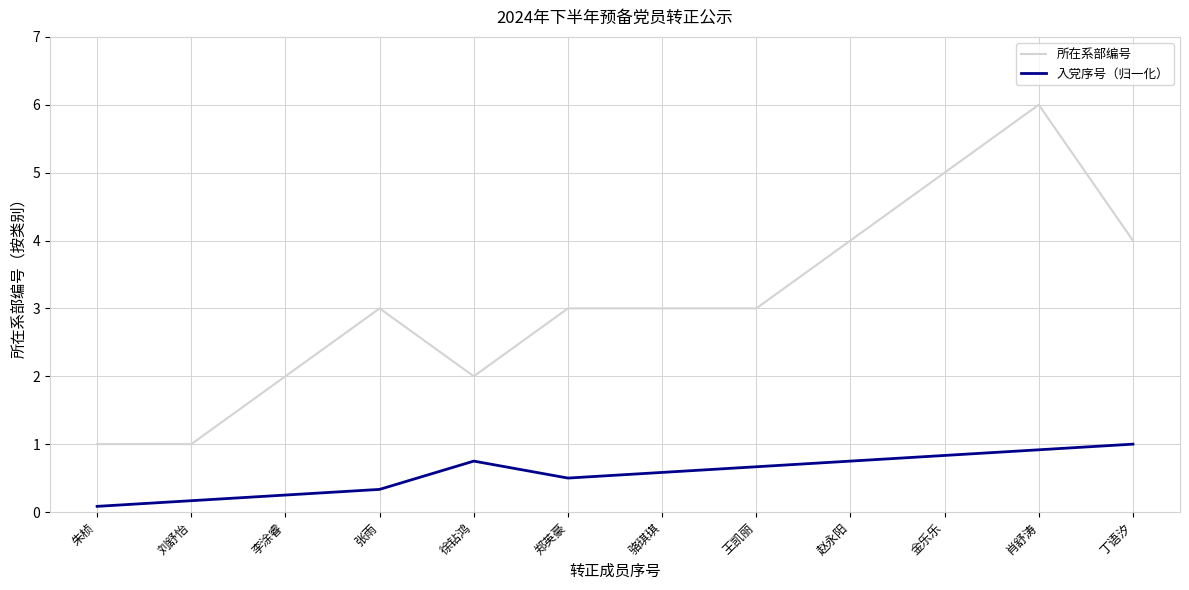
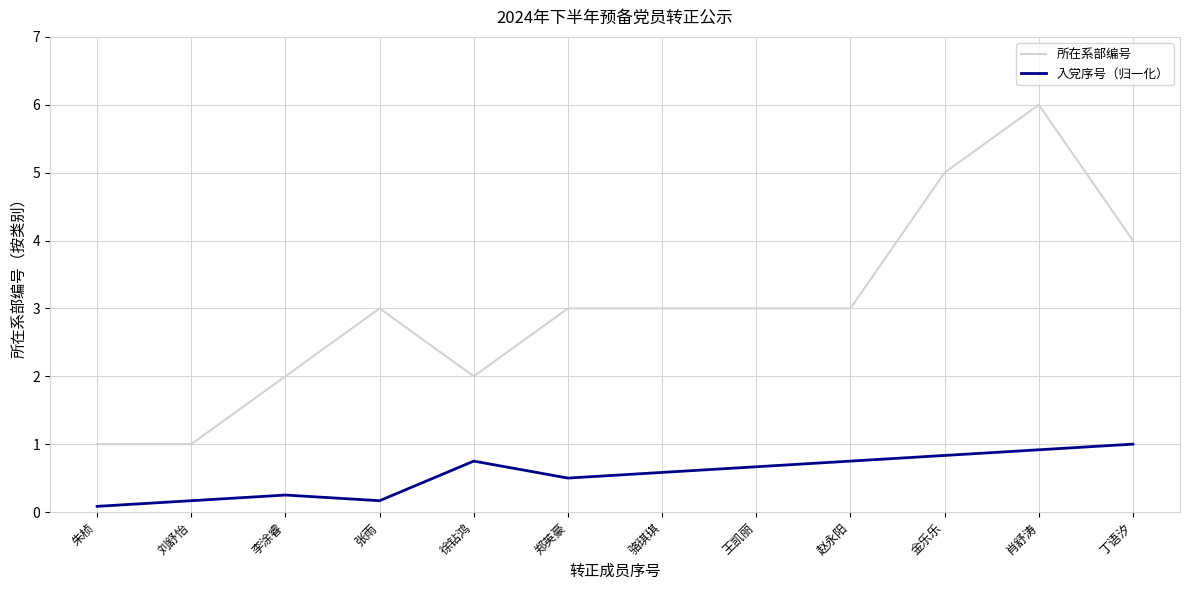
  {
    "所在系部编号": {
      "朱桢": 1,
      "刘舒怡": 1,
      "李涂睿": 2,
      "张雨": 3,
      "徐钻鸿": 2,
      "郑英豪": 3,
      "骆琪琪": 3,
      "王凯丽": 3,
-     "赵永阳": 4,
+     "赵永阳": 3,
      "金乐乐": 5,
      "肖舒涛": 6,
      "丁语汐": 4
    },
    "入党序号（归一化）": {
      "朱桢": 0.1,
      "刘舒怡": 0.2,
      "李涂睿": 0.3,
-     "张雨": 0.3,
+     "张雨": 0.2,
      "徐钻鸿": 0.8,
      "郑英豪": 0.5,
      "骆琪琪": 0.6,
      "王凯丽": 0.7,
      "赵永阳": 0.8,
      "金乐乐": 0.8,
      "肖舒涛": 0.9,
      "丁语汐": 1.0
    }
  }
